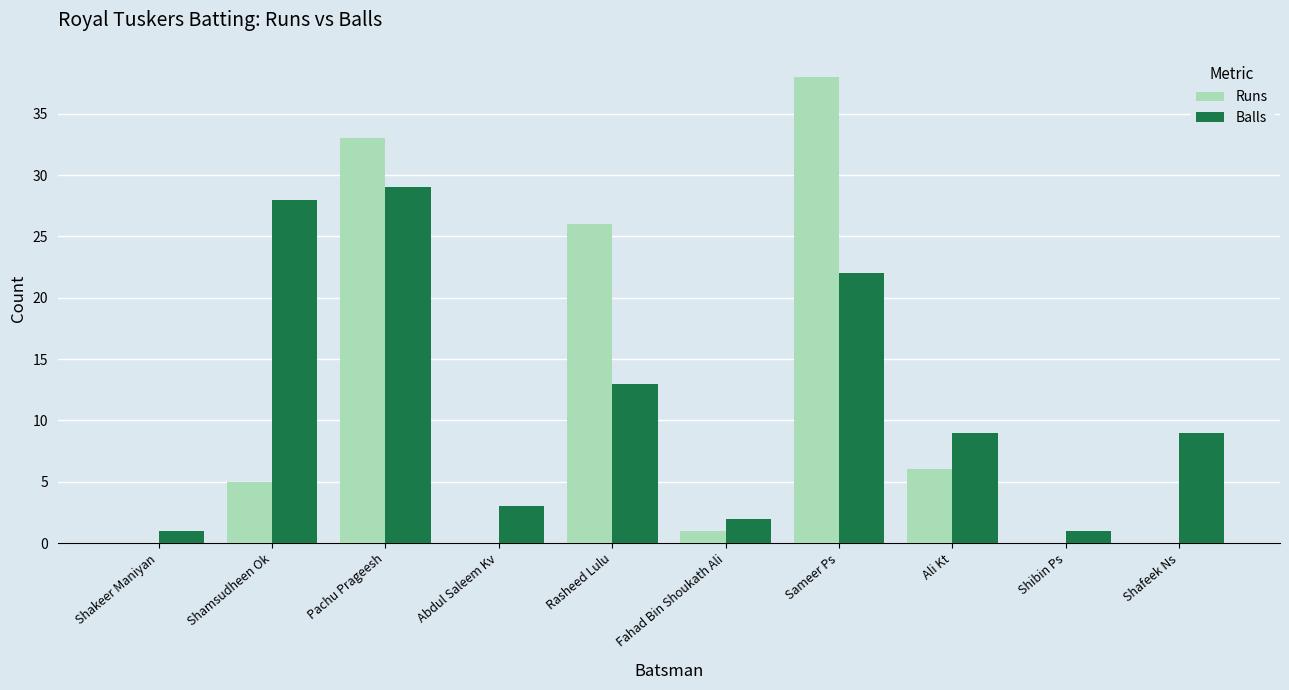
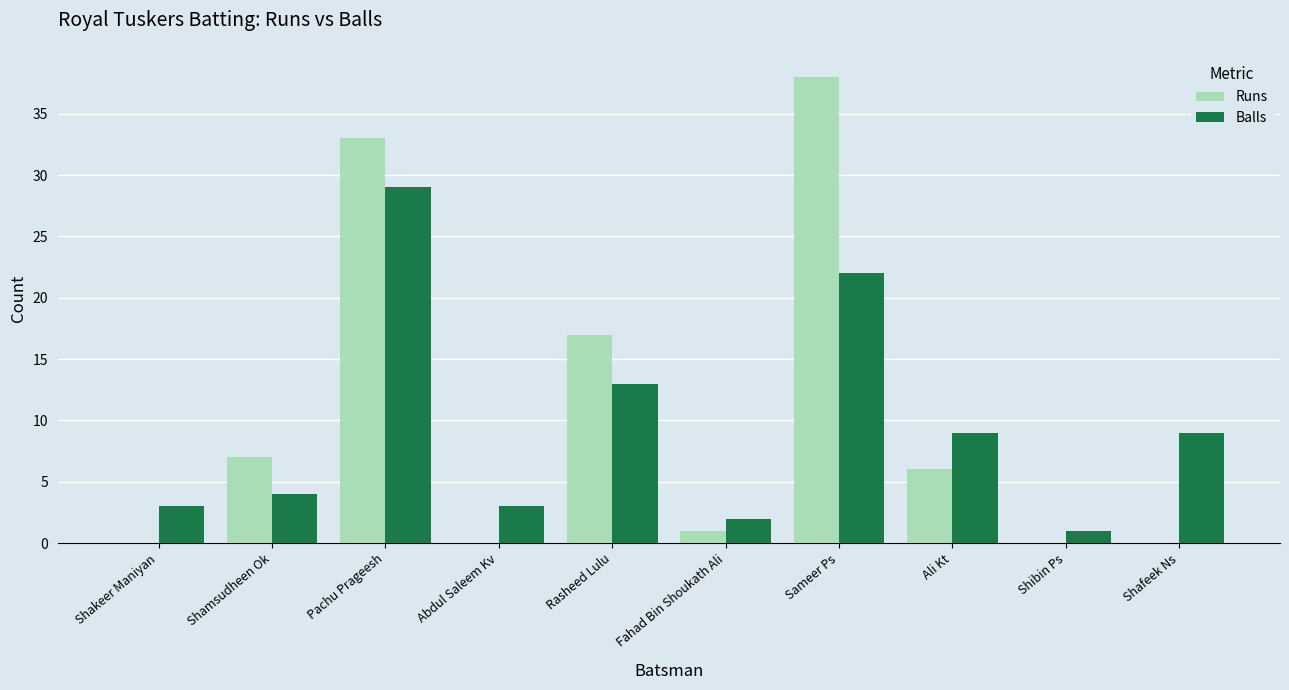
  {
    "Runs": {
      "Shakeer Maniyan": 0,
-     "Shamsudheen Ok": 5,
+     "Shamsudheen Ok": 7,
      "Pachu Prageesh": 33,
      "Abdul Saleem Kv": 0,
-     "Rasheed Lulu": 26,
+     "Rasheed Lulu": 17,
      "Fahad Bin Shoukath Ali": 1,
      "Sameer Ps": 38,
      "Ali Kt": 6,
      "Shibin Ps": 0,
      "Shafeek Ns": 0
    },
    "Balls": {
-     "Shakeer Maniyan": 1,
-     "Shamsudheen Ok": 28,
+     "Shakeer Maniyan": 3,
+     "Shamsudheen Ok": 4,
      "Pachu Prageesh": 29,
      "Abdul Saleem Kv": 3,
      "Rasheed Lulu": 13,
      "Fahad Bin Shoukath Ali": 2,
      "Sameer Ps": 22,
      "Ali Kt": 9,
      "Shibin Ps": 1,
      "Shafeek Ns": 9
    }
  }
